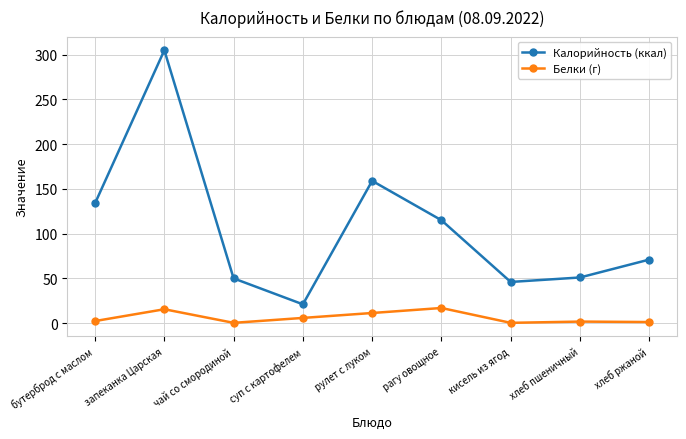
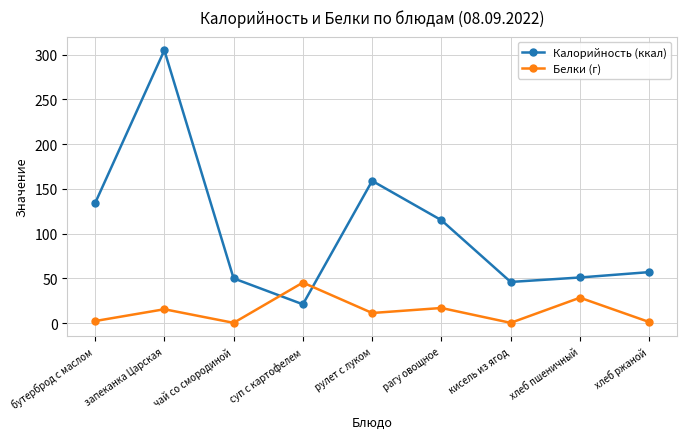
  {
    "Калорийность (ккал)": {
      "бутерброд с маслом": 130,
      "запеканка Царская": 310,
      "чай со смородиной": 50,
      "суп с картофелем": 20,
      "рулет с луком": 160,
      "рагу овощное": 120,
      "кисель из ягод": 50,
      "хлеб пшеничный": 50,
-     "хлеб ржаной": 70
+     "хлеб ржаной": 60
    },
    "Белки (г)": {
      "бутерброд с маслом": 0,
      "запеканка Царская": 20,
      "чай со смородиной": 0,
-     "суп с картофелем": 10,
+     "суп с картофелем": 50,
      "рулет с луком": 10,
      "рагу овощное": 20,
      "кисель из ягод": 0,
-     "хлеб пшеничный": 0,
+     "хлеб пшеничный": 30,
      "хлеб ржаной": 0
    }
  }
